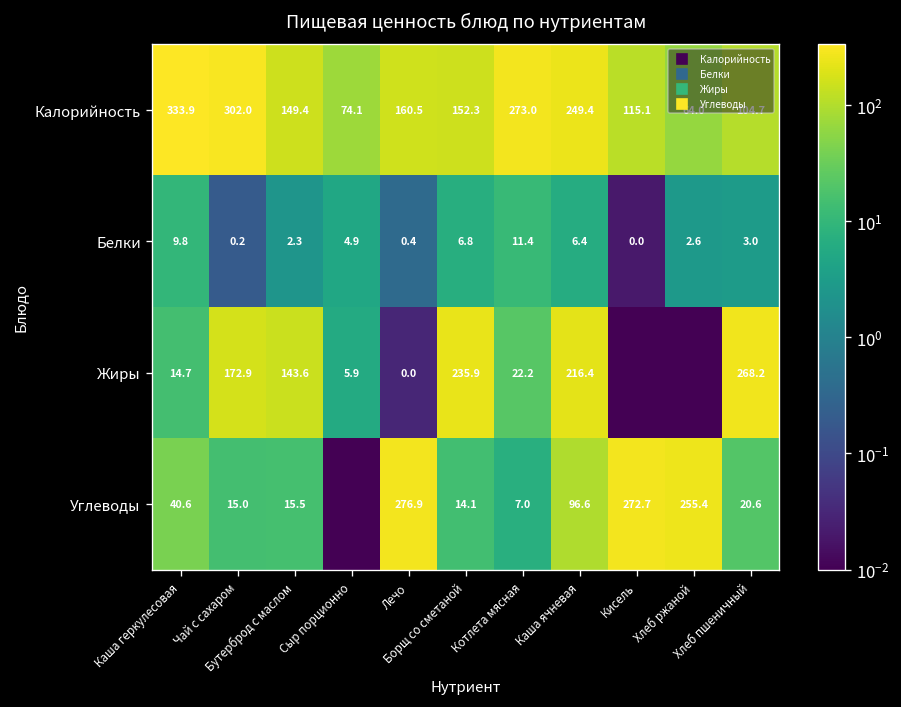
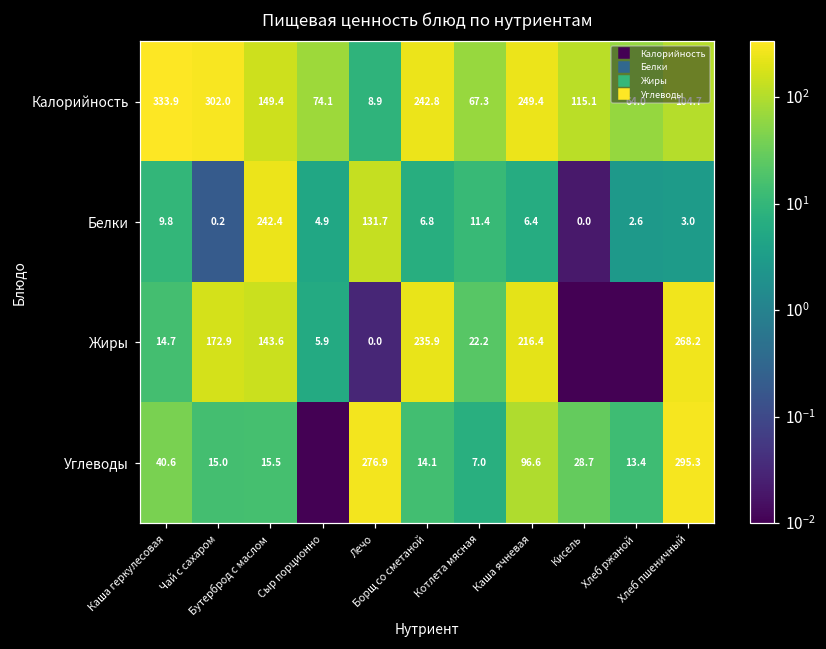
  {
    "Калорийность": {
      "Каша геркулесовая": 333.9,
      "Чай с сахаром": 302.0,
      "Бутерброд с маслом": 149.4,
      "Сыр порционно": 74.1,
-     "Лечо": 160.5,
-     "Борщ со сметаной": 152.3,
-     "Котлета мясная": 273.0,
+     "Лечо": 8.9,
+     "Борщ со сметаной": 242.8,
+     "Котлета мясная": 67.3,
      "Каша ячневая": 249.4,
      "Кисель": 115.1
    },
    "Белки": {
      "Каша геркулесовая": 9.8,
      "Чай с сахаром": 0.2,
-     "Бутерброд с маслом": 2.3,
+     "Бутерброд с маслом": 242.4,
      "Сыр порционно": 4.9,
-     "Лечо": 0.4,
+     "Лечо": 131.7,
      "Борщ со сметаной": 6.8,
      "Котлета мясная": 11.4,
      "Каша ячневая": 6.4,
      "Кисель": 0.0,
      "Хлеб ржаной": 2.6,
      "Хлеб пшеничный": 3.0
    },
    "Жиры": {
      "Каша геркулесовая": 14.7,
      "Чай с сахаром": 172.9,
      "Бутерброд с маслом": 143.6,
      "Сыр порционно": 5.9,
      "Лечо": 0.0,
      "Борщ со сметаной": 235.9,
      "Котлета мясная": 22.2,
      "Каша ячневая": 216.4,
      "Хлеб пшеничный": 268.2
    },
    "Углеводы": {
      "Каша геркулесовая": 40.6,
      "Чай с сахаром": 15.0,
      "Бутерброд с маслом": 15.5,
      "Лечо": 276.9,
      "Борщ со сметаной": 14.1,
      "Котлета мясная": 7.0,
      "Каша ячневая": 96.6,
-     "Кисель": 272.7,
-     "Хлеб ржаной": 255.4,
-     "Хлеб пшеничный": 20.6
+     "Кисель": 28.7,
+     "Хлеб ржаной": 13.4,
+     "Хлеб пшеничный": 295.3
    }
  }
